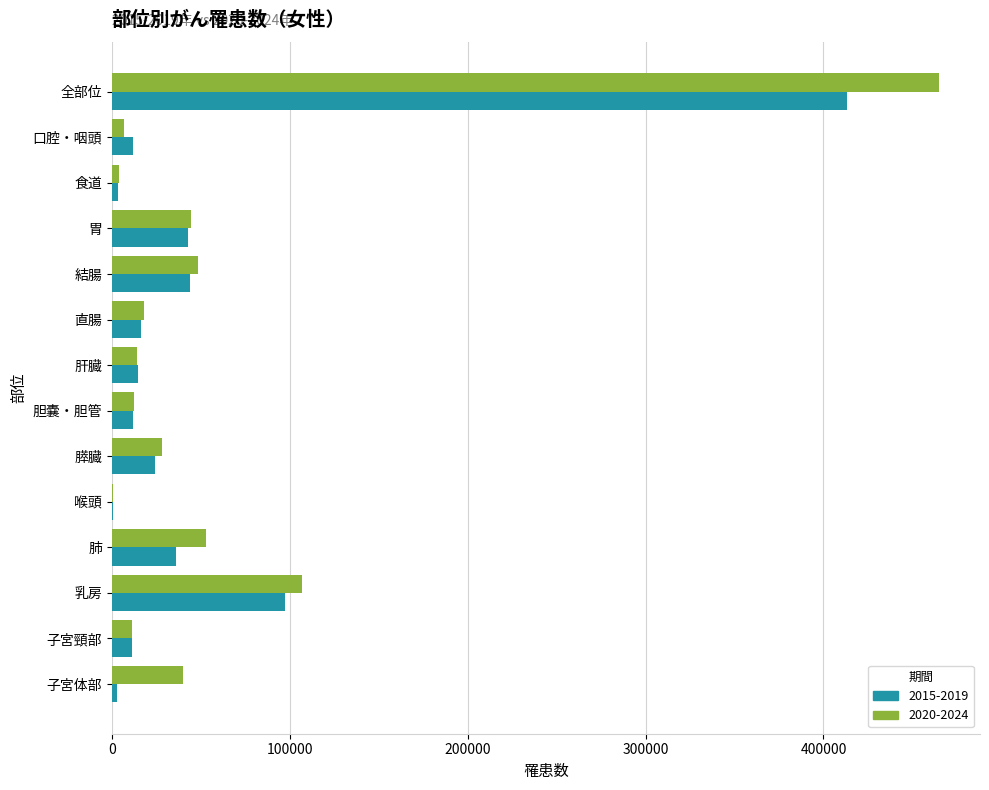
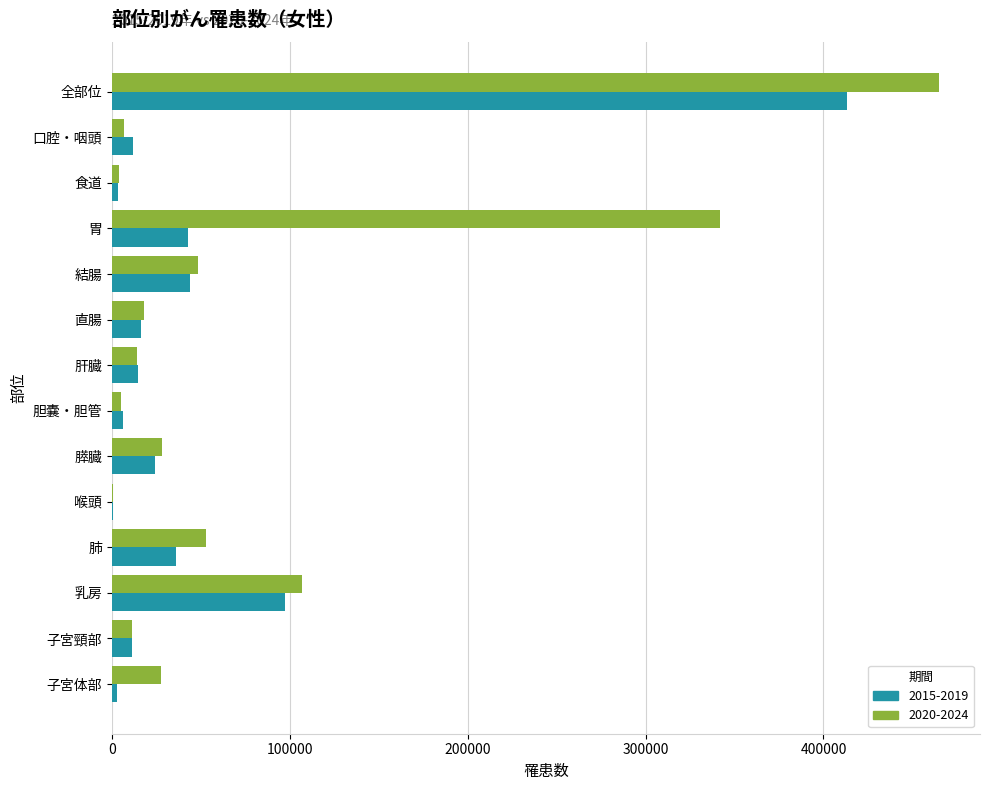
  {
    "2015-2019": {
      "全部位": 413000,
      "口腔・咽頭": 12000,
      "食道": 4000,
      "胃": 43000,
      "結腸": 44000,
      "直腸": 17000,
      "肝臓": 15000,
-     "胆嚢・胆管": 12000,
+     "胆嚢・胆管": 6000,
      "膵臓": 24000,
      "肺": 36000,
      "乳房": 97000,
      "子宮頸部": 11000,
      "子宮体部": 3000
    },
    "2020-2024": {
      "全部位": 465000,
      "口腔・咽頭": 7000,
      "食道": 4000,
-     "胃": 45000,
+     "胃": 342000,
      "結腸": 48000,
      "直腸": 18000,
      "肝臓": 14000,
-     "胆嚢・胆管": 12000,
+     "胆嚢・胆管": 5000,
      "膵臓": 28000,
      "肺": 53000,
      "乳房": 107000,
      "子宮頸部": 12000,
-     "子宮体部": 40000
+     "子宮体部": 28000
    }
  }
